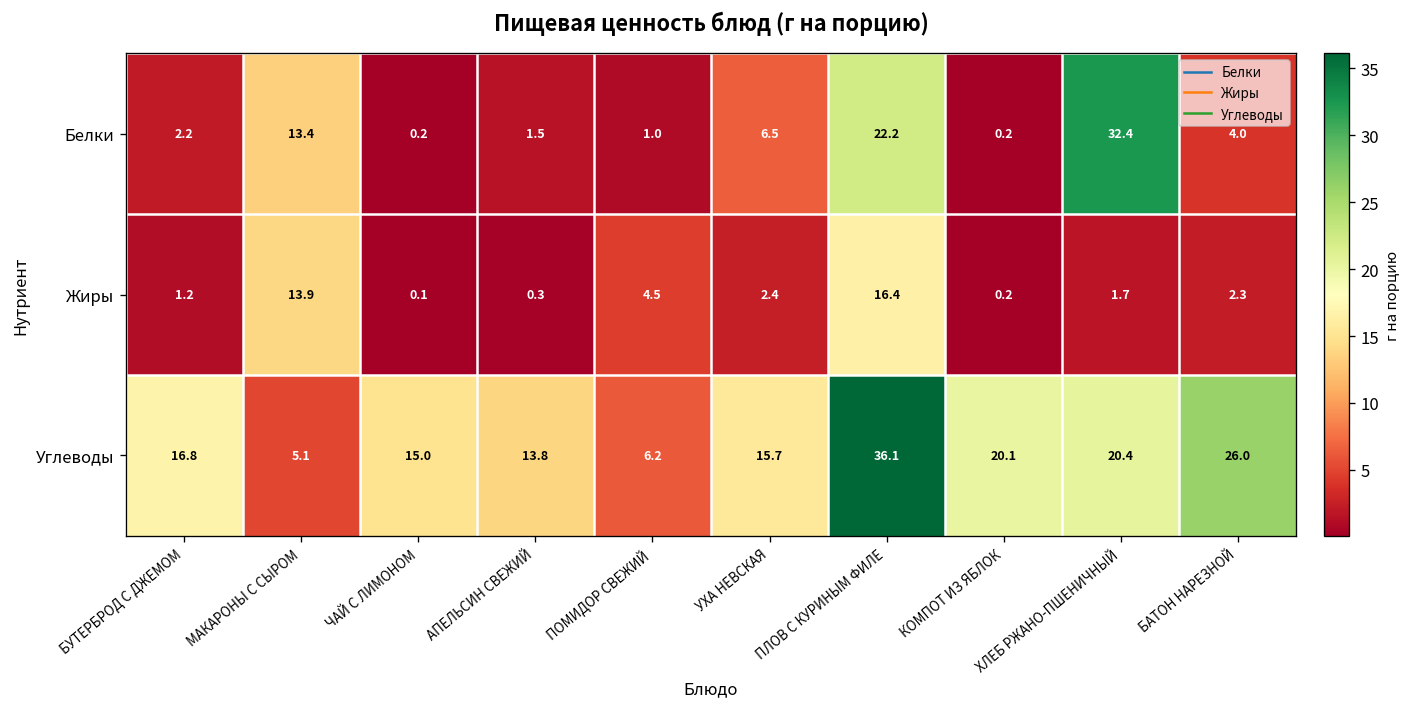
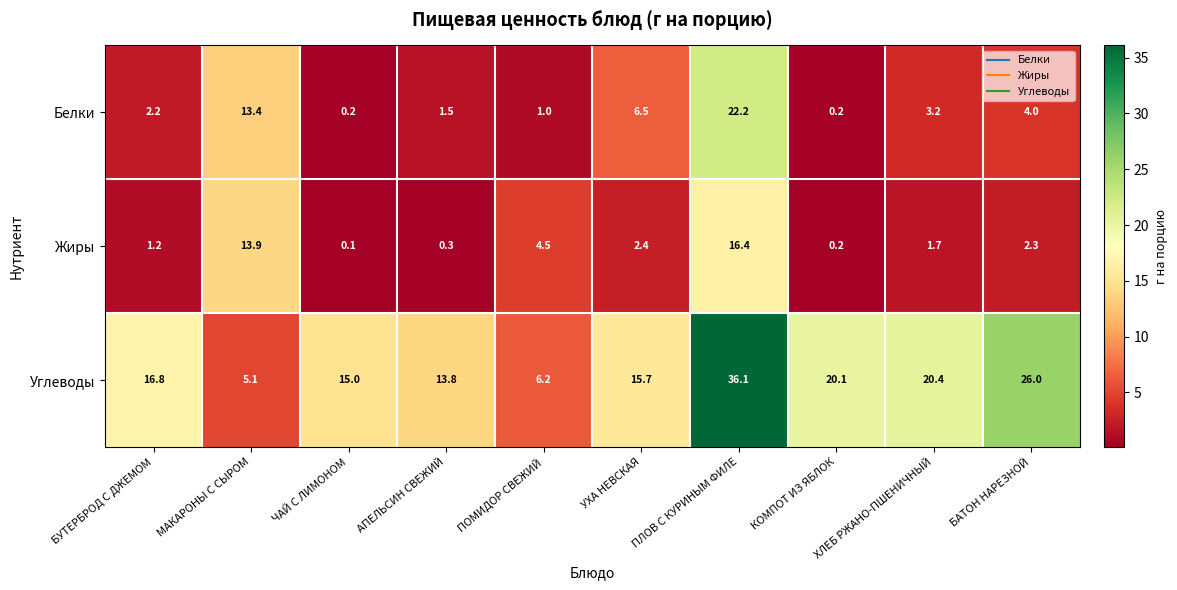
  {
    "Белки": {
      "БУТЕРБРОД С ДЖЕМОМ": 2.2,
      "МАКАРОНЫ С СЫРОМ": 13.4,
      "ЧАЙ С ЛИМОНОМ": 0.2,
      "АПЕЛЬСИН СВЕЖИЙ": 1.5,
      "ПОМИДОР СВЕЖИЙ": 1.0,
      "УХА НЕВСКАЯ": 6.5,
      "ПЛОВ С КУРИНЫМ ФИЛЕ": 22.2,
      "КОМПОТ ИЗ ЯБЛОК": 0.2,
-     "ХЛЕБ РЖАНО-ПШЕНИЧНЫЙ": 32.4,
+     "ХЛЕБ РЖАНО-ПШЕНИЧНЫЙ": 3.2,
      "БАТОН НАРЕЗНОЙ": 4.0
    },
    "Жиры": {
      "БУТЕРБРОД С ДЖЕМОМ": 1.2,
      "МАКАРОНЫ С СЫРОМ": 13.9,
      "ЧАЙ С ЛИМОНОМ": 0.1,
      "АПЕЛЬСИН СВЕЖИЙ": 0.3,
      "ПОМИДОР СВЕЖИЙ": 4.5,
      "УХА НЕВСКАЯ": 2.4,
      "ПЛОВ С КУРИНЫМ ФИЛЕ": 16.4,
      "КОМПОТ ИЗ ЯБЛОК": 0.2,
      "ХЛЕБ РЖАНО-ПШЕНИЧНЫЙ": 1.7,
      "БАТОН НАРЕЗНОЙ": 2.3
    },
    "Углеводы": {
      "БУТЕРБРОД С ДЖЕМОМ": 16.8,
      "МАКАРОНЫ С СЫРОМ": 5.1,
      "ЧАЙ С ЛИМОНОМ": 15.0,
      "АПЕЛЬСИН СВЕЖИЙ": 13.8,
      "ПОМИДОР СВЕЖИЙ": 6.2,
      "УХА НЕВСКАЯ": 15.7,
      "ПЛОВ С КУРИНЫМ ФИЛЕ": 36.1,
      "КОМПОТ ИЗ ЯБЛОК": 20.1,
      "ХЛЕБ РЖАНО-ПШЕНИЧНЫЙ": 20.4,
      "БАТОН НАРЕЗНОЙ": 26.0
    }
  }
